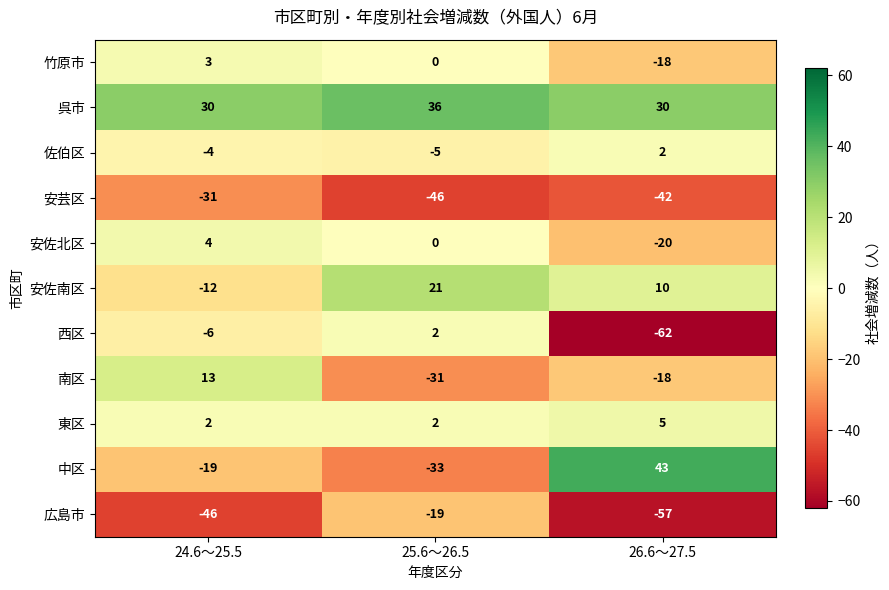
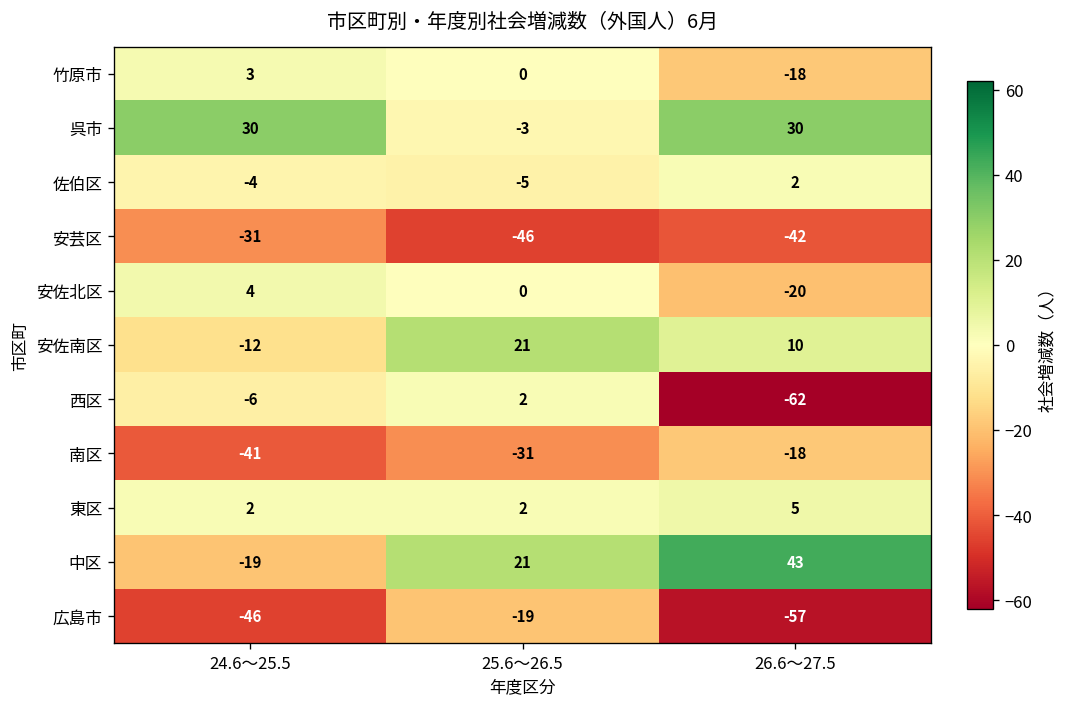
  {
    "竹原市": {
      "24.6～25.5": 3,
      "25.6～26.5": 0,
      "26.6～27.5": -18
    },
    "呉市": {
      "24.6～25.5": 30,
-     "25.6～26.5": 36,
+     "25.6～26.5": -3,
      "26.6～27.5": 30
    },
    "佐伯区": {
      "24.6～25.5": -4,
      "25.6～26.5": -5,
      "26.6～27.5": 2
    },
    "安芸区": {
      "24.6～25.5": -31,
      "25.6～26.5": -46,
      "26.6～27.5": -42
    },
    "安佐北区": {
      "24.6～25.5": 4,
      "25.6～26.5": 0,
      "26.6～27.5": -20
    },
    "安佐南区": {
      "24.6～25.5": -12,
      "25.6～26.5": 21,
      "26.6～27.5": 10
    },
    "西区": {
      "24.6～25.5": -6,
      "25.6～26.5": 2,
      "26.6～27.5": -62
    },
    "南区": {
-     "24.6～25.5": 13,
+     "24.6～25.5": -41,
      "25.6～26.5": -31,
      "26.6～27.5": -18
    },
    "東区": {
      "24.6～25.5": 2,
      "25.6～26.5": 2,
      "26.6～27.5": 5
    },
    "中区": {
      "24.6～25.5": -19,
-     "25.6～26.5": -33,
+     "25.6～26.5": 21,
      "26.6～27.5": 43
    },
    "広島市": {
      "24.6～25.5": -46,
      "25.6～26.5": -19,
      "26.6～27.5": -57
    }
  }
